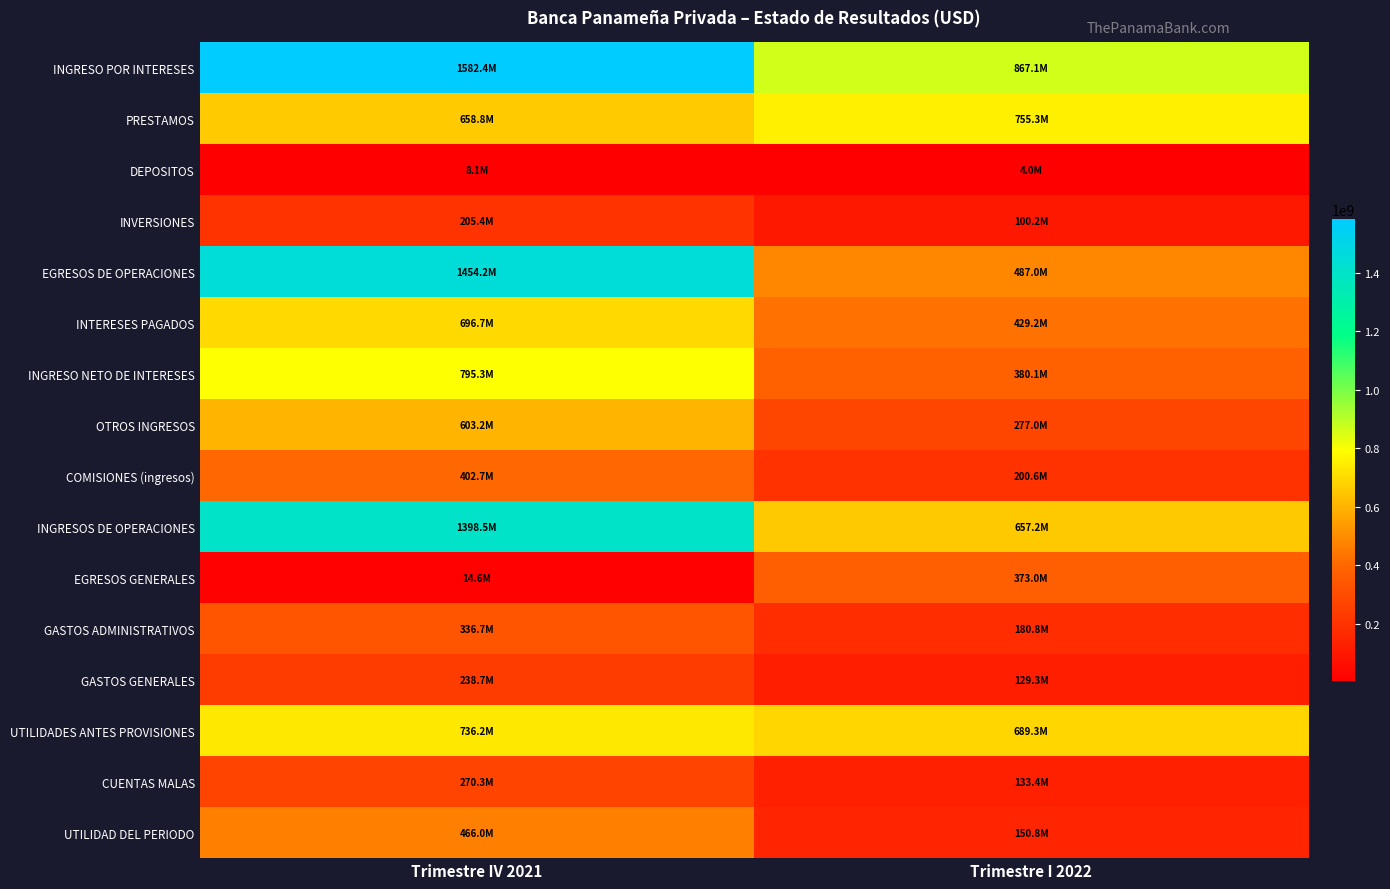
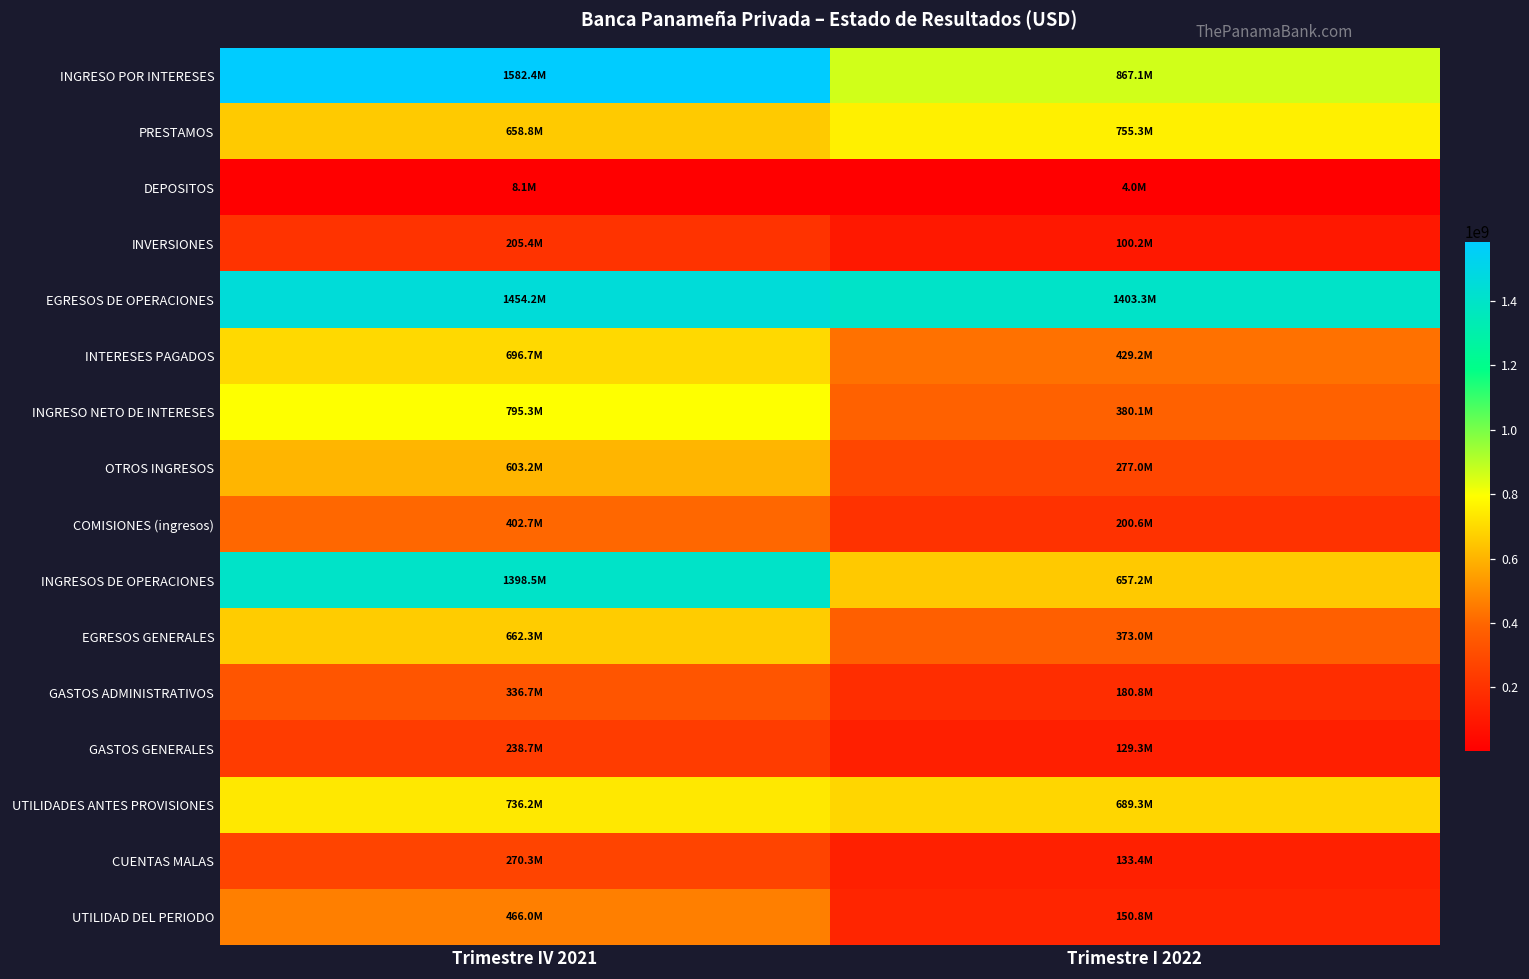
  {
    "INGRESO POR INTERESES": {
      "Trimestre IV 2021": "1582.4M",
      "Trimestre I 2022": "867.1M"
    },
    "PRESTAMOS": {
      "Trimestre IV 2021": "658.8M",
      "Trimestre I 2022": "755.3M"
    },
    "DEPOSITOS": {
      "Trimestre IV 2021": "8.1M",
      "Trimestre I 2022": "4.0M"
    },
    "INVERSIONES": {
      "Trimestre IV 2021": "205.4M",
      "Trimestre I 2022": "100.2M"
    },
    "EGRESOS DE OPERACIONES": {
      "Trimestre IV 2021": "1454.2M",
-     "Trimestre I 2022": "487.0M"
+     "Trimestre I 2022": "1403.3M"
    },
    "INTERESES PAGADOS": {
      "Trimestre IV 2021": "696.7M",
      "Trimestre I 2022": "429.2M"
    },
    "INGRESO NETO DE INTERESES": {
      "Trimestre IV 2021": "795.3M",
      "Trimestre I 2022": "380.1M"
    },
    "OTROS INGRESOS": {
      "Trimestre IV 2021": "603.2M",
      "Trimestre I 2022": "277.0M"
    },
    "COMISIONES (ingresos)": {
      "Trimestre IV 2021": "402.7M",
      "Trimestre I 2022": "200.6M"
    },
    "INGRESOS DE OPERACIONES": {
      "Trimestre IV 2021": "1398.5M",
      "Trimestre I 2022": "657.2M"
    },
    "EGRESOS GENERALES": {
-     "Trimestre IV 2021": "14.6M",
+     "Trimestre IV 2021": "662.3M",
      "Trimestre I 2022": "373.0M"
    },
    "GASTOS ADMINISTRATIVOS": {
      "Trimestre IV 2021": "336.7M",
      "Trimestre I 2022": "180.8M"
    },
    "GASTOS GENERALES": {
      "Trimestre IV 2021": "238.7M",
      "Trimestre I 2022": "129.3M"
    },
    "UTILIDADES ANTES PROVISIONES": {
      "Trimestre IV 2021": "736.2M",
      "Trimestre I 2022": "689.3M"
    },
    "CUENTAS MALAS": {
      "Trimestre IV 2021": "270.3M",
      "Trimestre I 2022": "133.4M"
    },
    "UTILIDAD DEL PERIODO": {
      "Trimestre IV 2021": "466.0M",
      "Trimestre I 2022": "150.8M"
    }
  }
